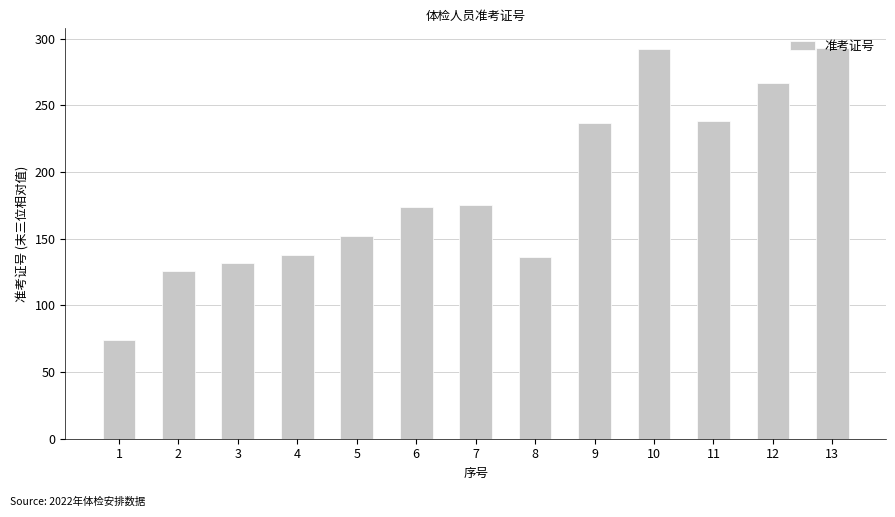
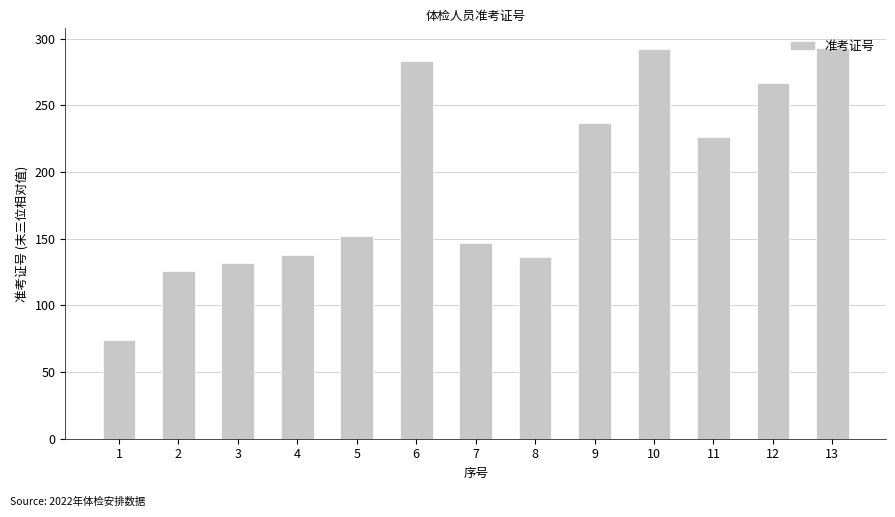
  {
    "1": 74,
    "2": 126,
    "3": 132,
    "4": 138,
    "5": 152,
-   "6": 174,
-   "7": 175,
+   "6": 283,
+   "7": 147,
    "8": 136,
    "9": 237,
    "10": 292,
-   "11": 238,
+   "11": 226,
    "12": 267,
    "13": 293
  }
